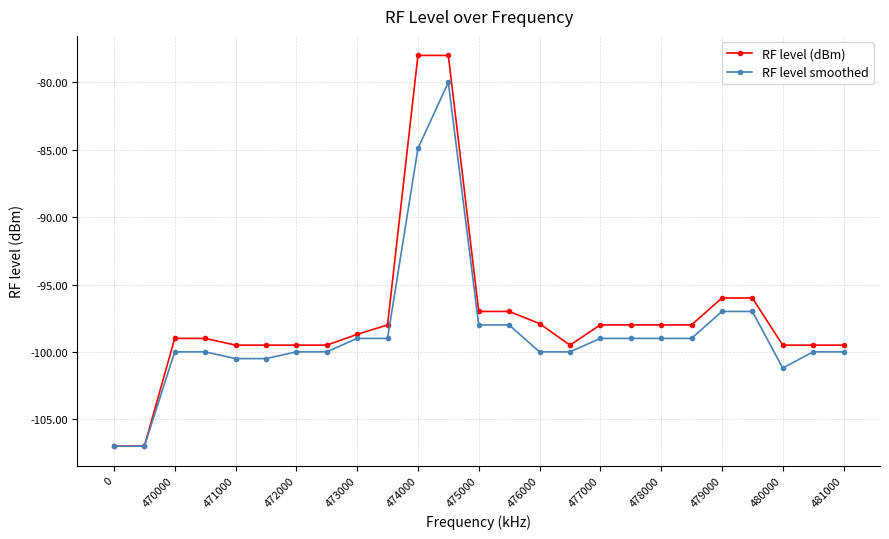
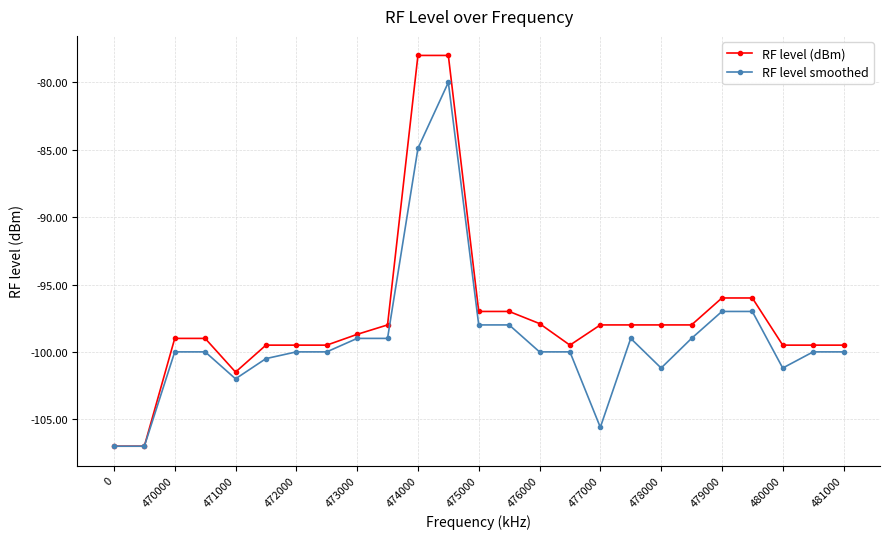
  {
    "RF level (dBm)": {
      "470000": -99.0,
-     "471000": -99.5,
+     "471000": -101.5,
      "472000": -99.5,
      "473000": -98.7,
      "474000": -78.0,
      "475000": -97.0,
      "476000": -97.9,
      "477000": -98.0,
      "478000": -98.0,
      "479000": -96.0,
      "480000": -99.5,
      "481000": -99.5
    },
    "RF level smoothed": {
      "470000": -100.0,
-     "471000": -100.5,
+     "471000": -102.0,
      "472000": -100.0,
      "473000": -99.0,
      "474000": -84.9,
      "475000": -98.0,
      "476000": -100.0,
-     "477000": -99.0,
-     "478000": -99.0,
+     "477000": -105.6,
+     "478000": -101.2,
      "479000": -97.0,
      "480000": -101.2,
      "481000": -100.0
    }
  }
